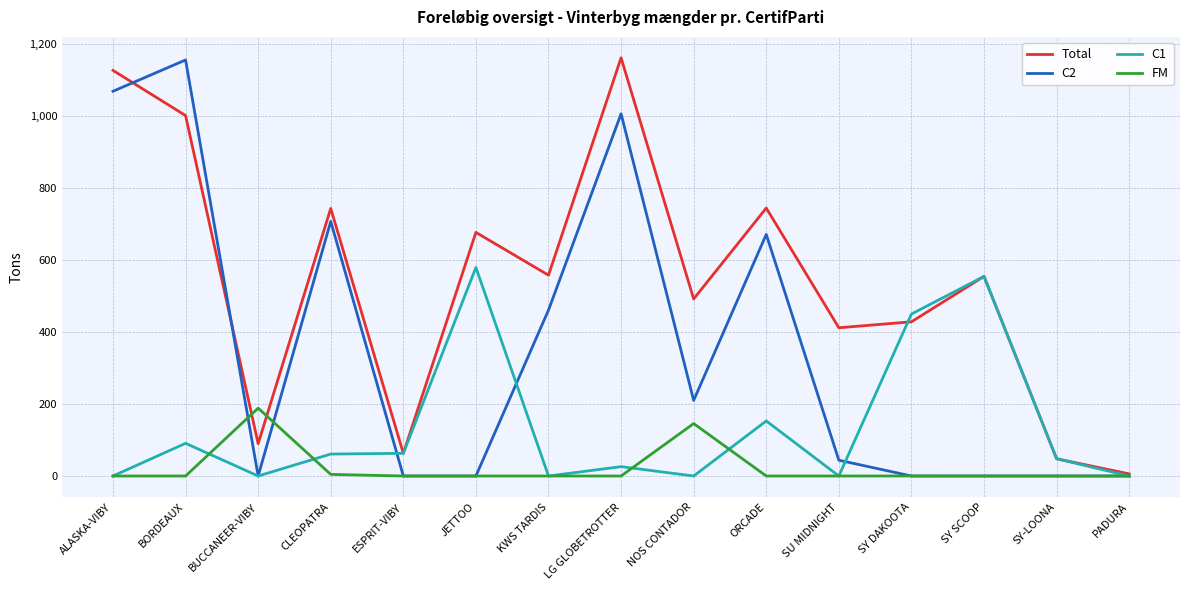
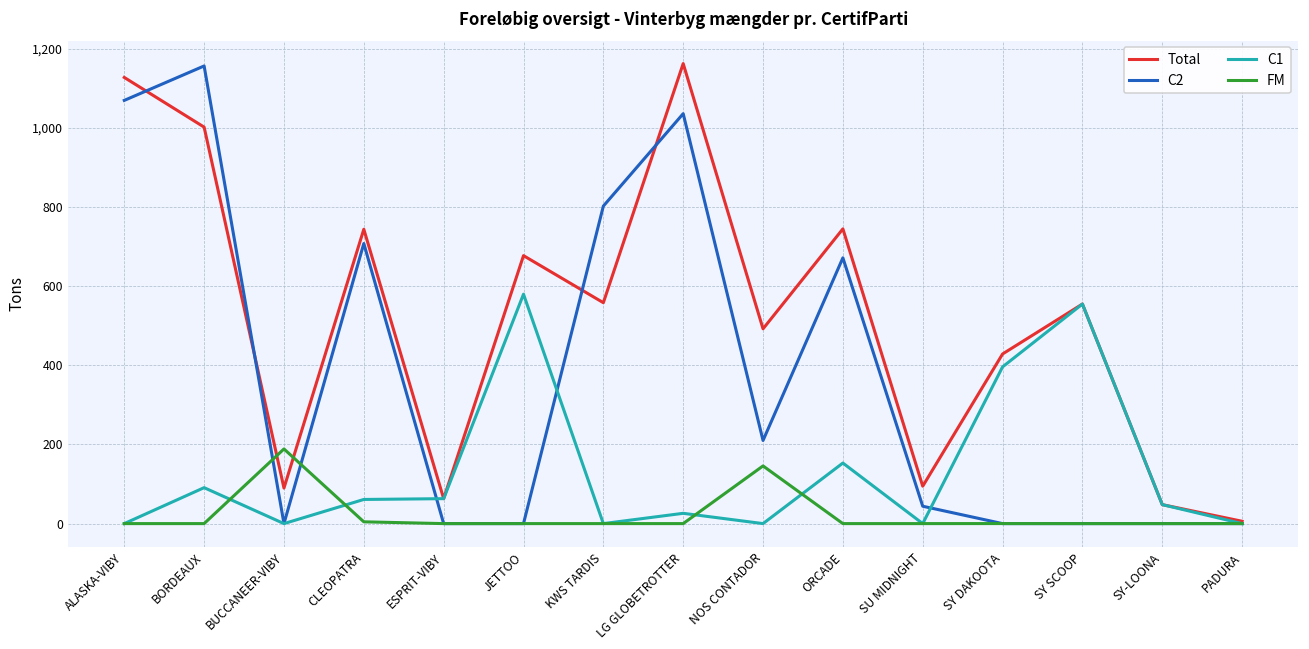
  {
    "Total": {
      "ALASKA-VIBY": "1,130",
      "BORDEAUX": "1,000",
      "BUCCANEER-VIBY": "90",
      "CLEOPATRA": "740",
      "JETTOO": "680",
      "KWS TARDIS": "560",
      "LG GLOBETROTTER": "1,160",
      "NOS CONTADOR": "490",
      "ORCADE": "740",
-     "SU MIDNIGHT": "410",
+     "SU MIDNIGHT": "90",
      "SY DAKOOTA": "430"
    },
    "C2": {
      "ALASKA-VIBY": "1,070",
      "BORDEAUX": "1,160",
      "CLEOPATRA": "710",
-     "KWS TARDIS": "460",
-     "LG GLOBETROTTER": "1,010",
+     "KWS TARDIS": "800",
+     "LG GLOBETROTTER": "1,040",
      "NOS CONTADOR": "210",
      "ORCADE": "670",
      "SU MIDNIGHT": "40"
    },
    "C1": {
      "BORDEAUX": "90",
      "CLEOPATRA": "60",
      "JETTOO": "580",
      "LG GLOBETROTTER": "30",
      "NOS CONTADOR": "0",
      "ORCADE": "150",
-     "SY DAKOOTA": "450"
+     "SY DAKOOTA": "400"
    },
    "FM": {
      "BORDEAUX": "0",
      "BUCCANEER-VIBY": "190",
      "CLEOPATRA": "0",
      "LG GLOBETROTTER": "0",
      "NOS CONTADOR": "150",
      "ORCADE": "0"
    }
  }
